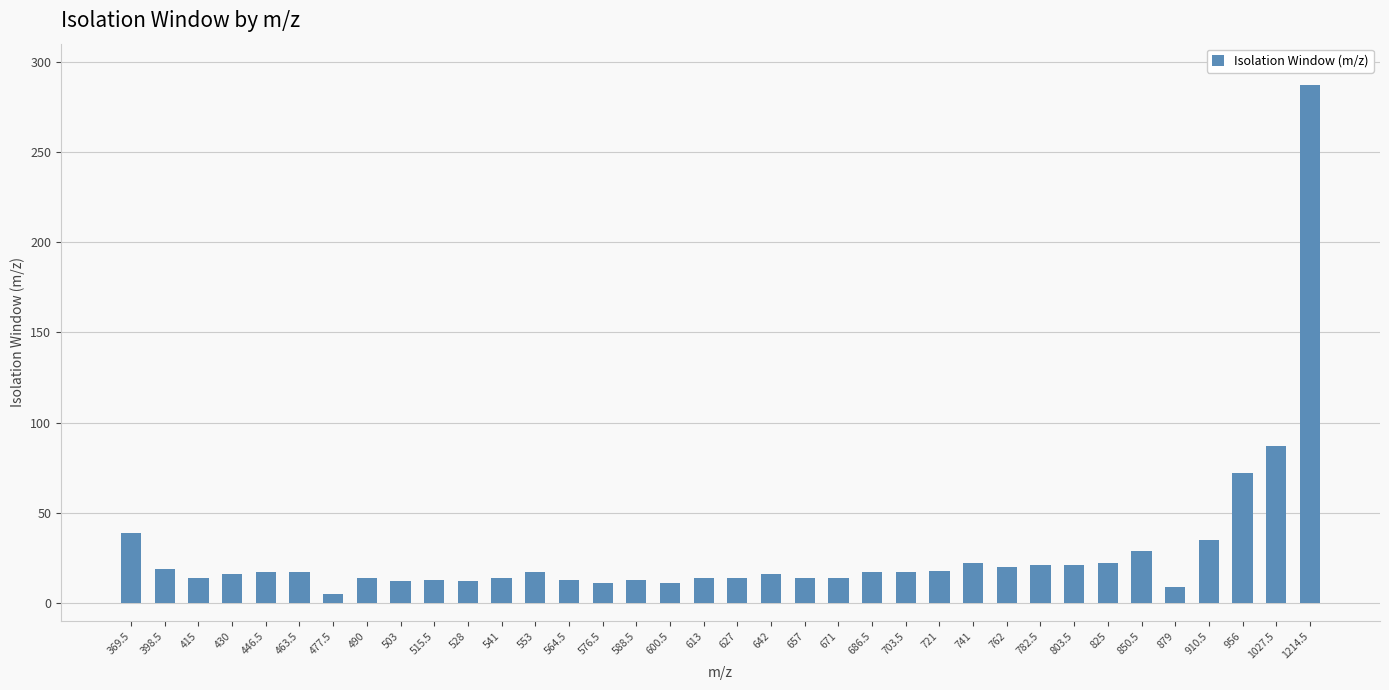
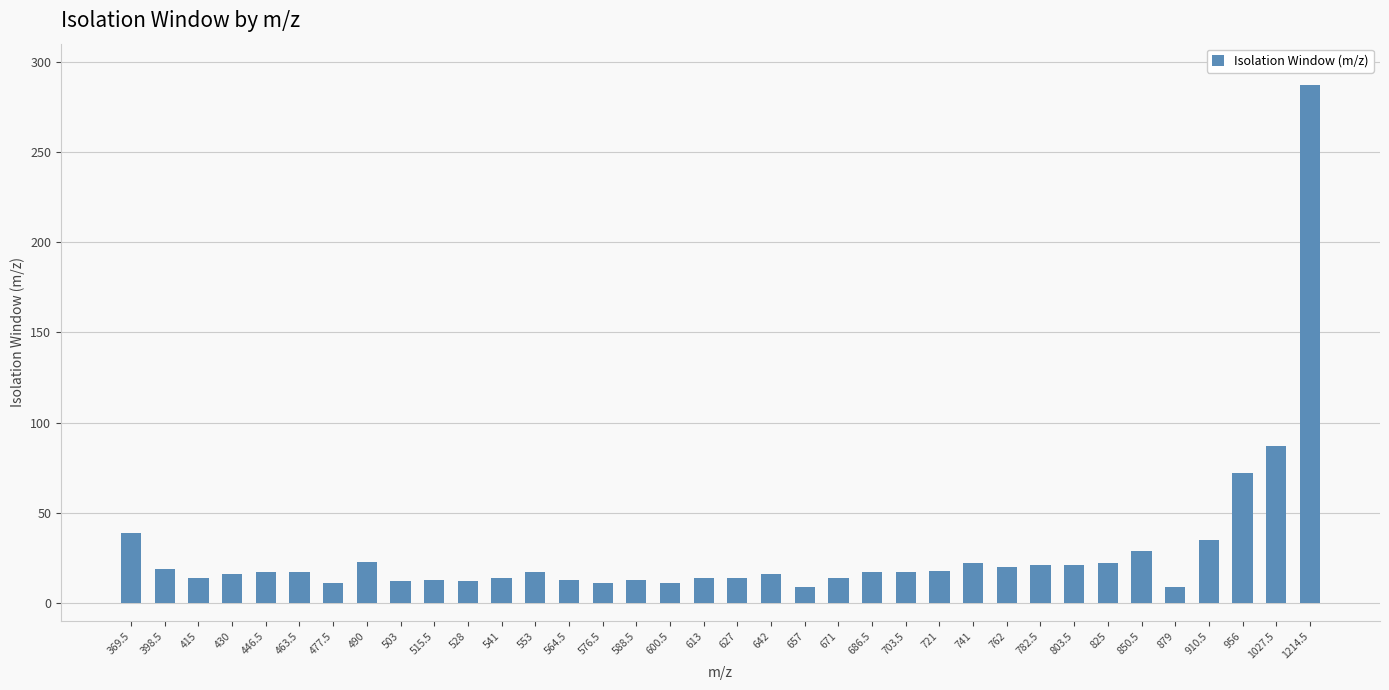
  {
    "369.5": 39,
    "398.5": 19,
    "415": 14,
    "430": 16,
    "446.5": 17,
    "463.5": 17,
-   "477.5": 5,
-   "490": 14,
+   "477.5": 11,
+   "490": 23,
    "503": 12,
    "515.5": 13,
    "528": 12,
    "541": 14,
    "553": 17,
    "564.5": 13,
    "576.5": 11,
    "588.5": 13,
    "600.5": 11,
    "613": 14,
    "627": 14,
    "642": 16,
-   "657": 14,
+   "657": 9,
    "671": 14,
    "686.5": 17,
    "703.5": 17,
    "721": 18,
    "741": 22,
    "762": 20,
    "782.5": 21,
    "803.5": 21,
    "825": 22,
    "850.5": 29,
    "879": 9,
    "910.5": 35,
    "956": 72,
    "1027.5": 87,
    "1214.5": 287
  }
